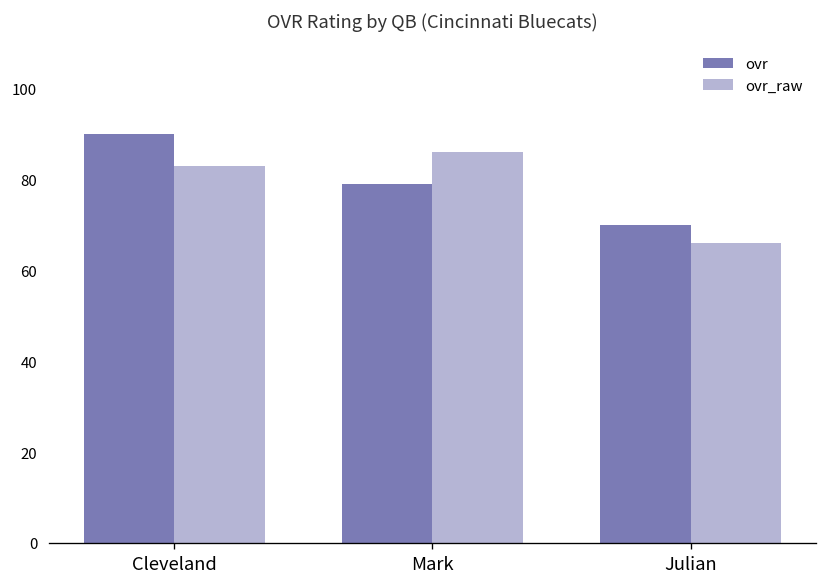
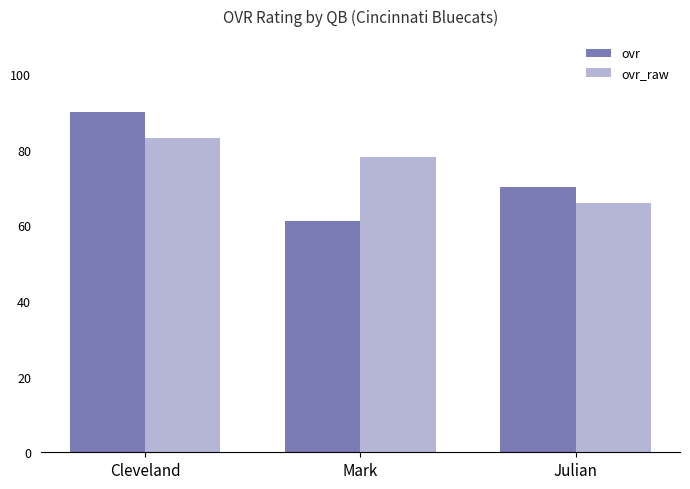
  {
    "ovr": {
      "Cleveland": 90,
-     "Mark": 79,
+     "Mark": 61,
      "Julian": 70
    },
    "ovr_raw": {
      "Cleveland": 83,
-     "Mark": 86,
+     "Mark": 78,
      "Julian": 66
    }
  }
